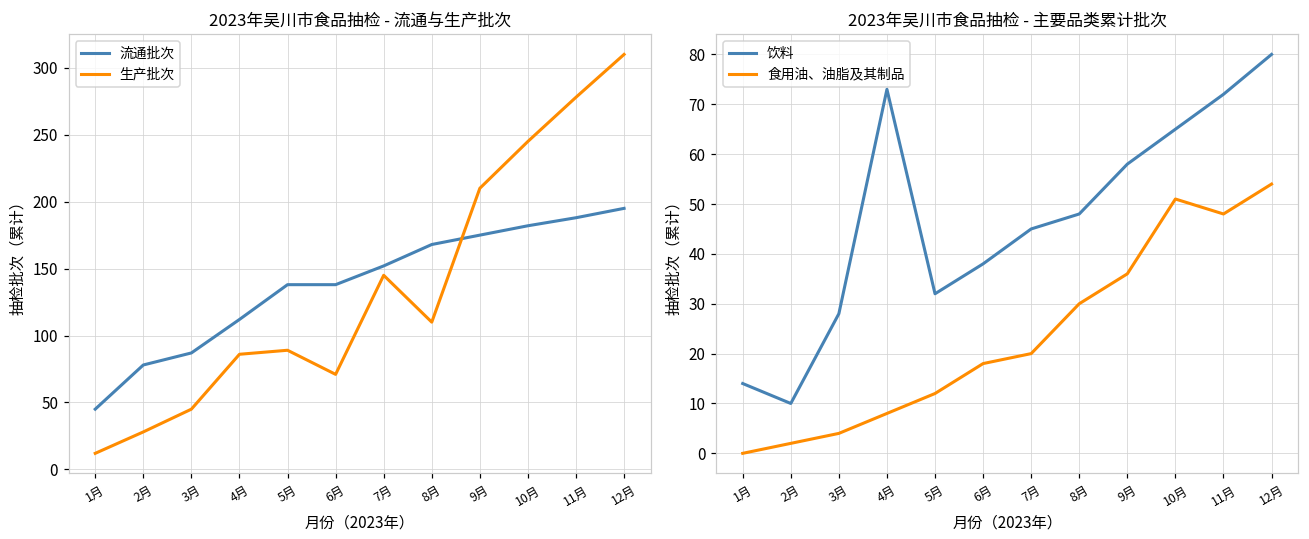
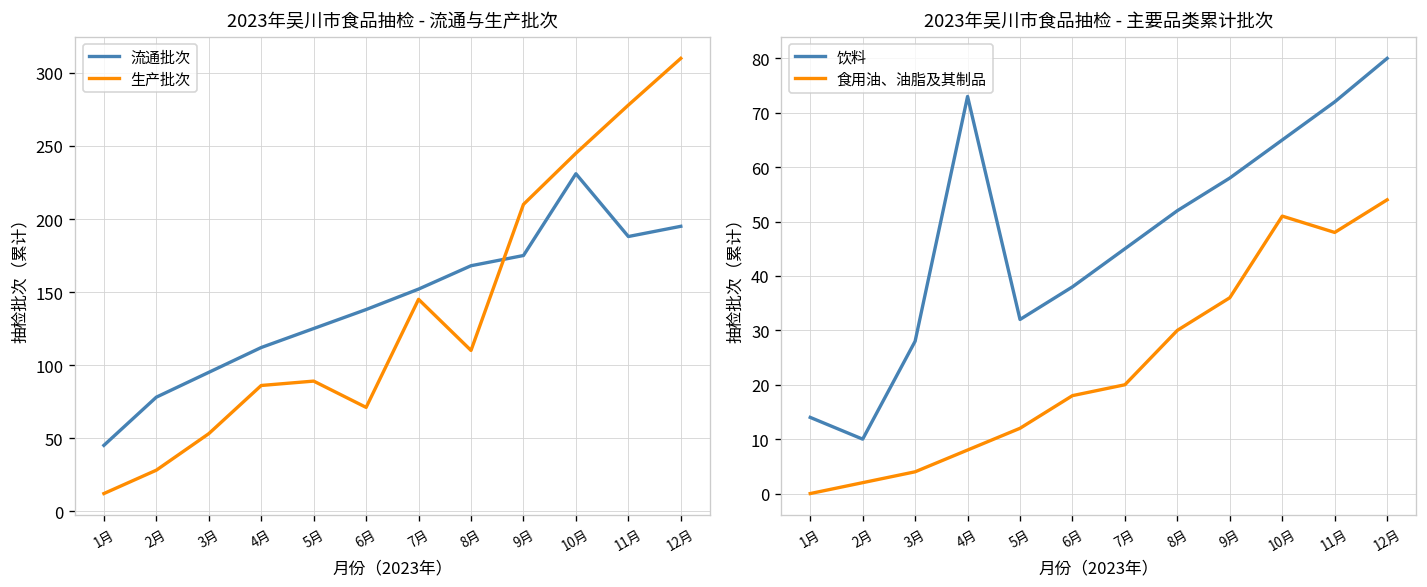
  {
    "2023年吴川市食品抽检 - 流通与生产批次": {
      "流通批次": {
        "1月": 45,
        "2月": 78,
-       "3月": 87,
+       "3月": 95,
        "4月": 112,
-       "5月": 138,
+       "5月": 125,
        "6月": 138,
        "7月": 152,
        "8月": 168,
        "9月": 175,
-       "10月": 182,
+       "10月": 231,
        "11月": 188,
        "12月": 195
      },
      "生产批次": {
        "1月": 12,
        "2月": 28,
-       "3月": 45,
+       "3月": 53,
        "4月": 86,
        "5月": 89,
        "6月": 71,
        "7月": 145,
        "8月": 110,
        "9月": 210,
        "10月": 245,
        "11月": 278,
        "12月": 310
      }
    },
    "2023年吴川市食品抽检 - 主要品类累计批次": {
      "饮料": {
        "1月": 14,
        "2月": 10,
        "3月": 28,
        "4月": 73,
        "5月": 32,
        "6月": 38,
        "7月": 45,
-       "8月": 48,
+       "8月": 52,
        "9月": 58,
        "10月": 65,
        "11月": 72,
        "12月": 80
      },
      "食用油、油脂及其制品": {
        "1月": 0,
        "2月": 2,
        "3月": 4,
        "4月": 8,
        "5月": 12,
        "6月": 18,
        "7月": 20,
        "8月": 30,
        "9月": 36,
        "10月": 51,
        "11月": 48,
        "12月": 54
      }
    }
  }
